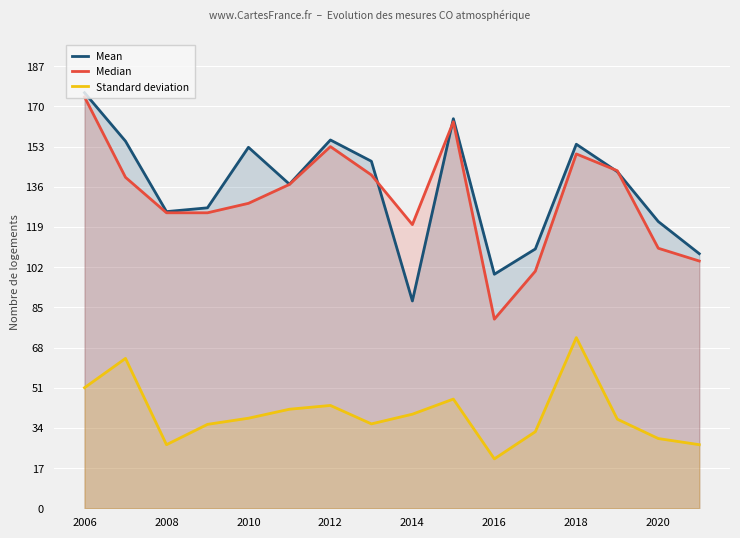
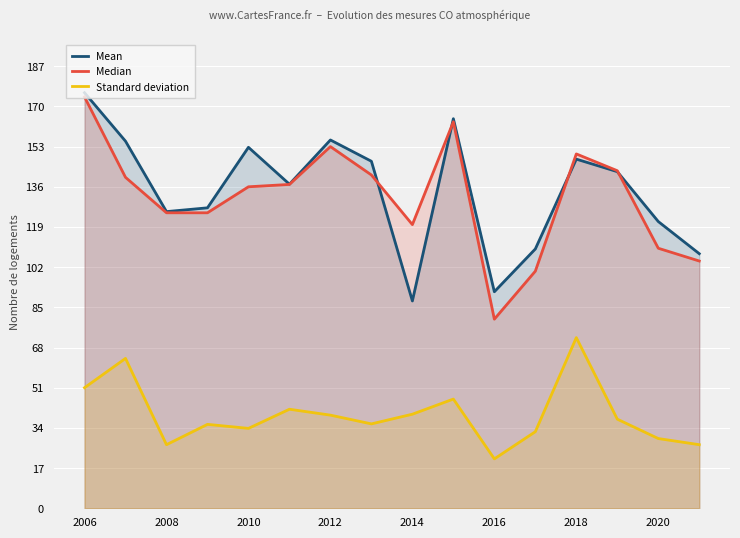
  {
    "Mean": {
      "2010": 153,
      "2012": 156,
      "2014": 88,
-     "2016": 99,
-     "2018": 154,
+     "2016": 92,
+     "2018": 148,
      "2020": 121
    },
    "Median": {
-     "2010": 129,
+     "2010": 136,
      "2012": 153,
      "2014": 120,
      "2016": 80,
      "2018": 150,
      "2020": 110
    },
    "Standard deviation": {
      "2006": 51,
      "2008": 27,
-     "2010": 38,
-     "2012": 44,
+     "2010": 34,
+     "2012": 39,
      "2014": 40,
      "2016": 21,
      "2018": 72,
      "2020": 30
    }
  }
